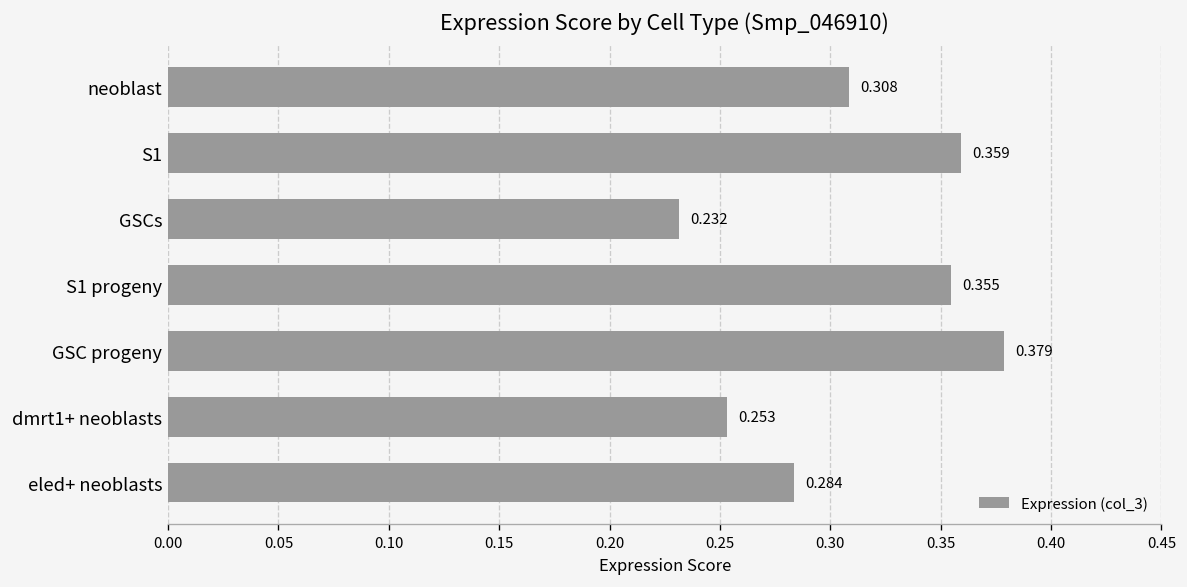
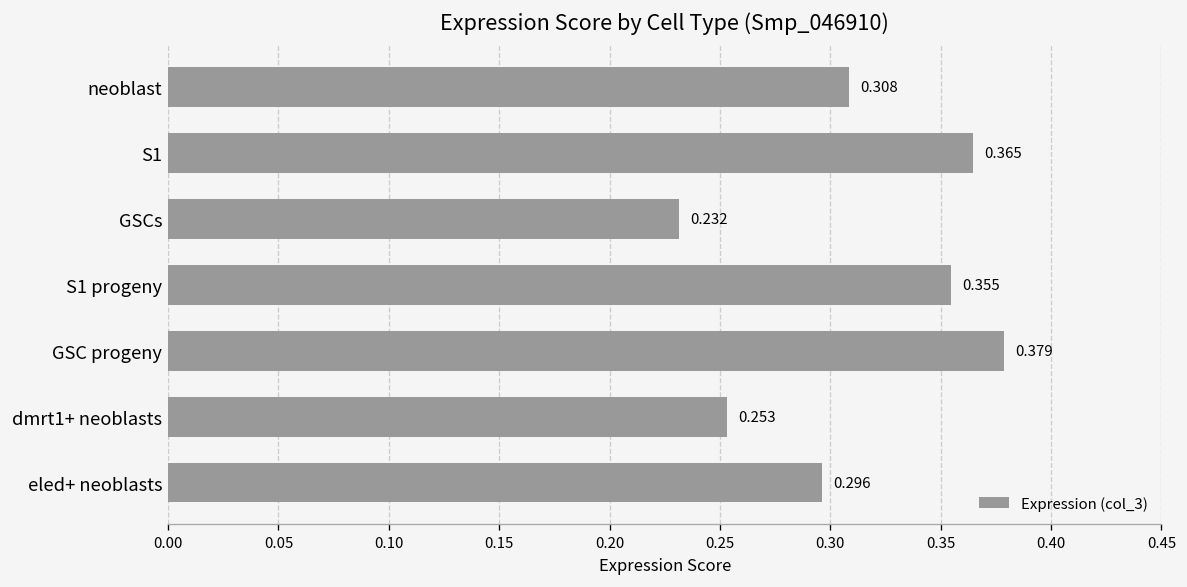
  {
    "neoblast": 0.308,
-   "S1": 0.359,
+   "S1": 0.365,
    "GSCs": 0.232,
    "S1 progeny": 0.355,
    "GSC progeny": 0.379,
    "dmrt1+ neoblasts": 0.253,
-   "eled+ neoblasts": 0.284
+   "eled+ neoblasts": 0.296
  }
